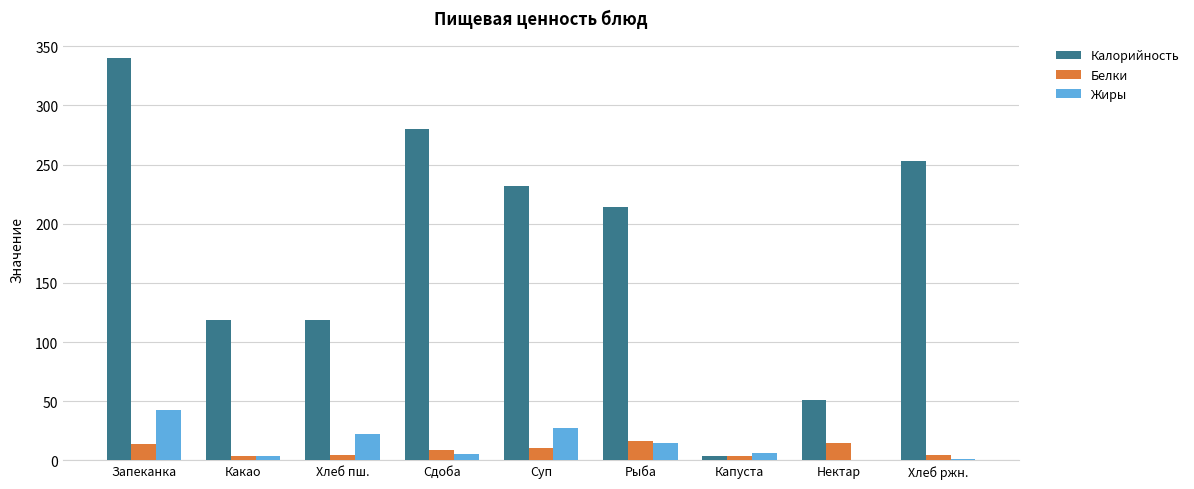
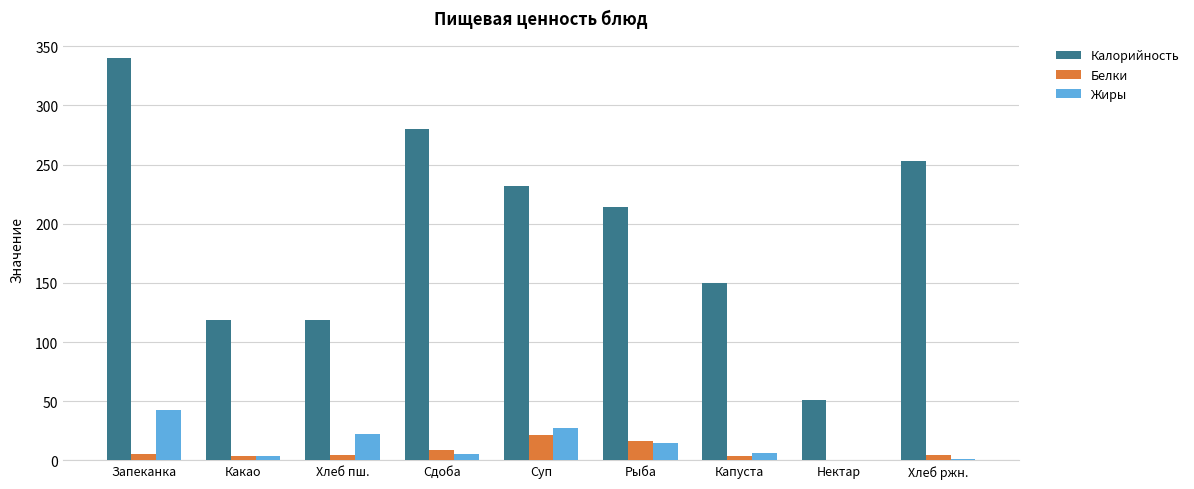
  {
    "Калорийность": {
      "Запеканка": 340,
      "Какао": 119,
      "Хлеб пш.": 119,
      "Сдоба": 280,
      "Суп": 232,
      "Рыба": 214,
-     "Капуста": 3,
+     "Капуста": 150,
      "Нектар": 51,
      "Хлеб ржн.": 253
    },
    "Белки": {
-     "Запеканка": 14,
+     "Запеканка": 6,
      "Какао": 4,
      "Хлеб пш.": 5,
      "Сдоба": 9,
-     "Суп": 11,
+     "Суп": 21,
      "Рыба": 16,
      "Капуста": 4,
-     "Нектар": 15,
+     "Нектар": 1,
      "Хлеб ржн.": 5
    },
    "Жиры": {
      "Запеканка": 43,
      "Какао": 4,
      "Хлеб пш.": 23,
      "Сдоба": 5,
      "Суп": 28,
      "Рыба": 15,
      "Капуста": 6,
      "Нектар": 0
    }
  }
